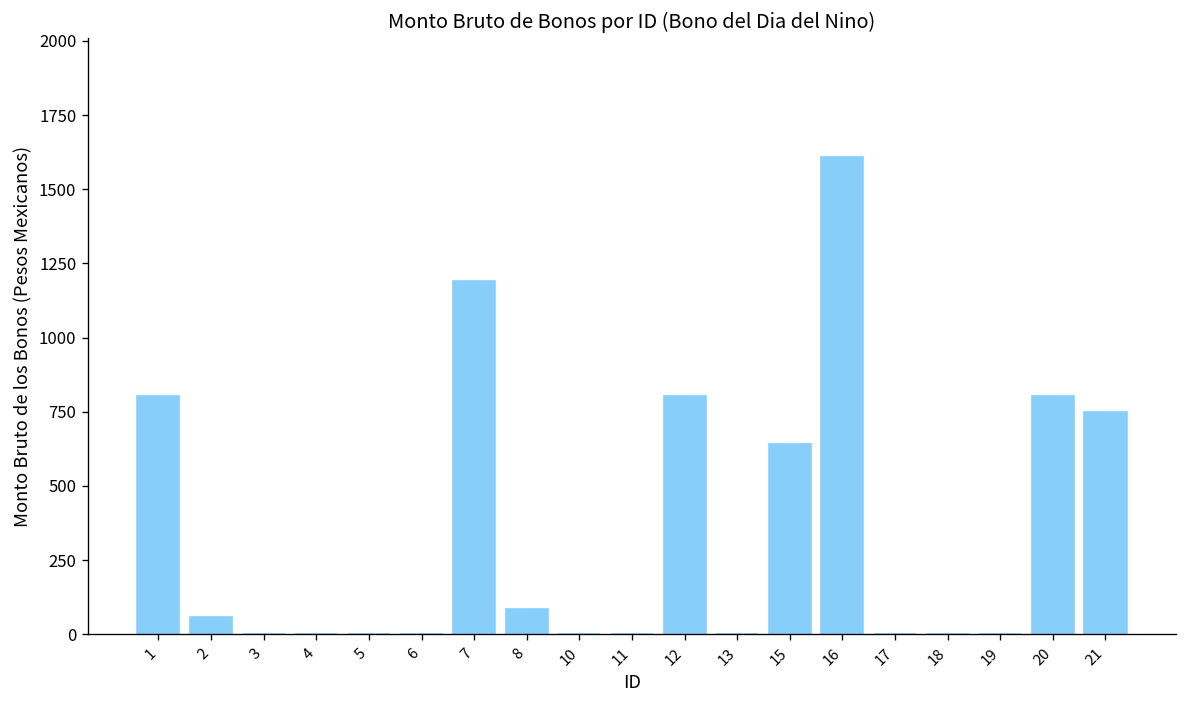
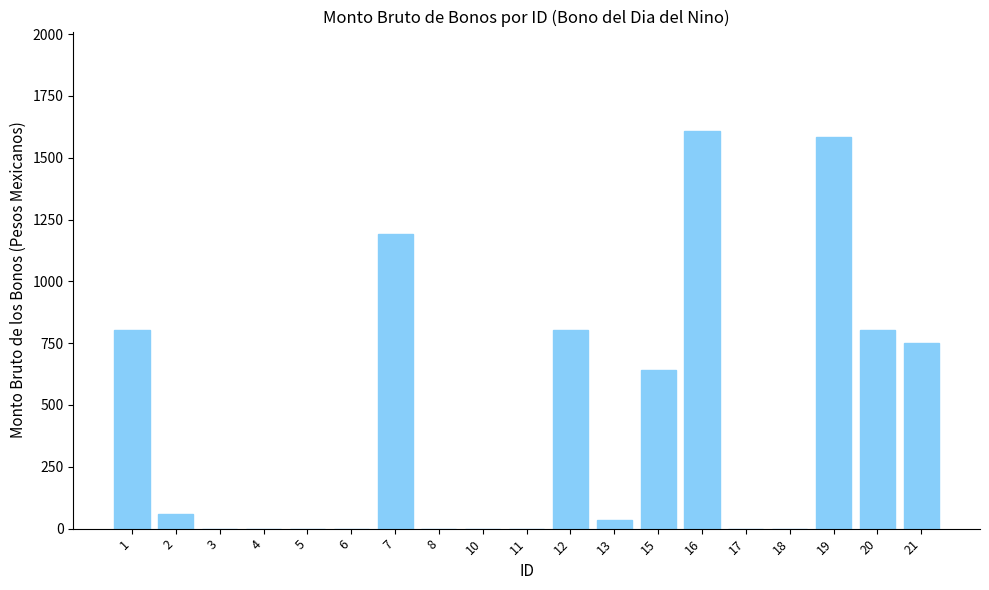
  {
    "1": 800,
    "2": 60,
    "3": 0,
    "4": 0,
    "5": 0,
    "6": 0,
    "7": 1190,
-   "8": 90,
+   "8": 0,
    "10": 0,
    "11": 0,
    "12": 800,
-   "13": 0,
+   "13": 40,
    "15": 640,
    "16": 1610,
    "17": 0,
    "18": 0,
-   "19": 0,
+   "19": 1580,
    "20": 800,
    "21": 750
  }
